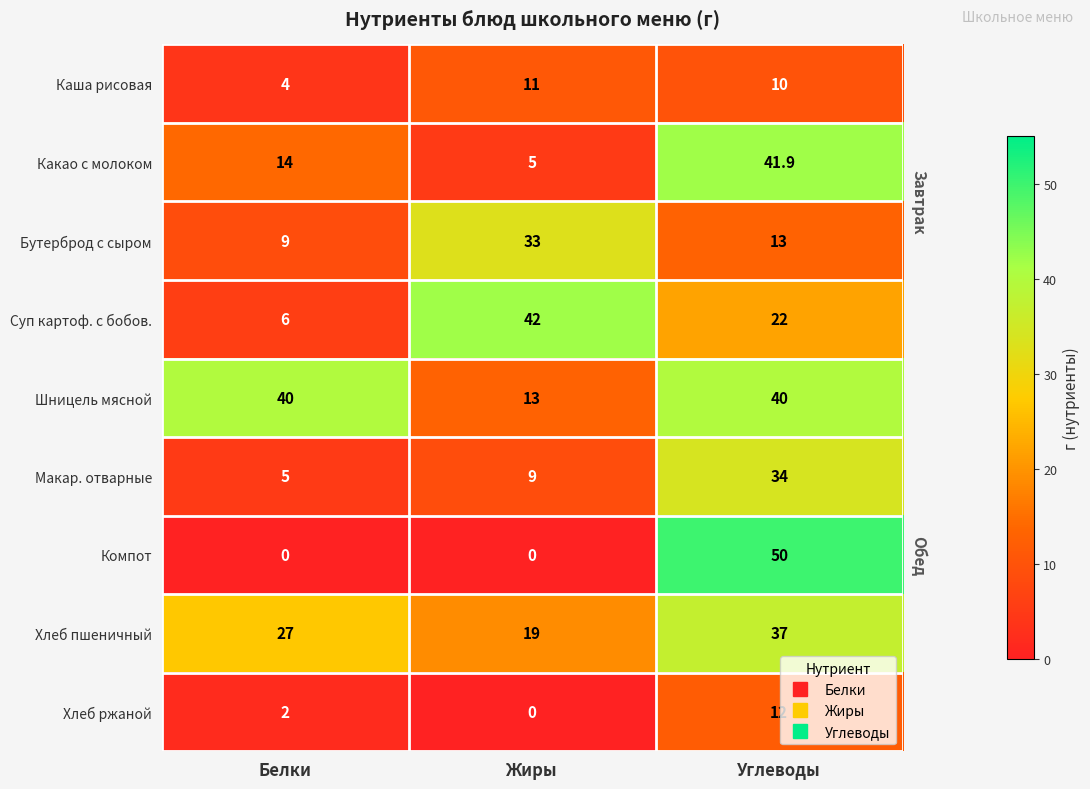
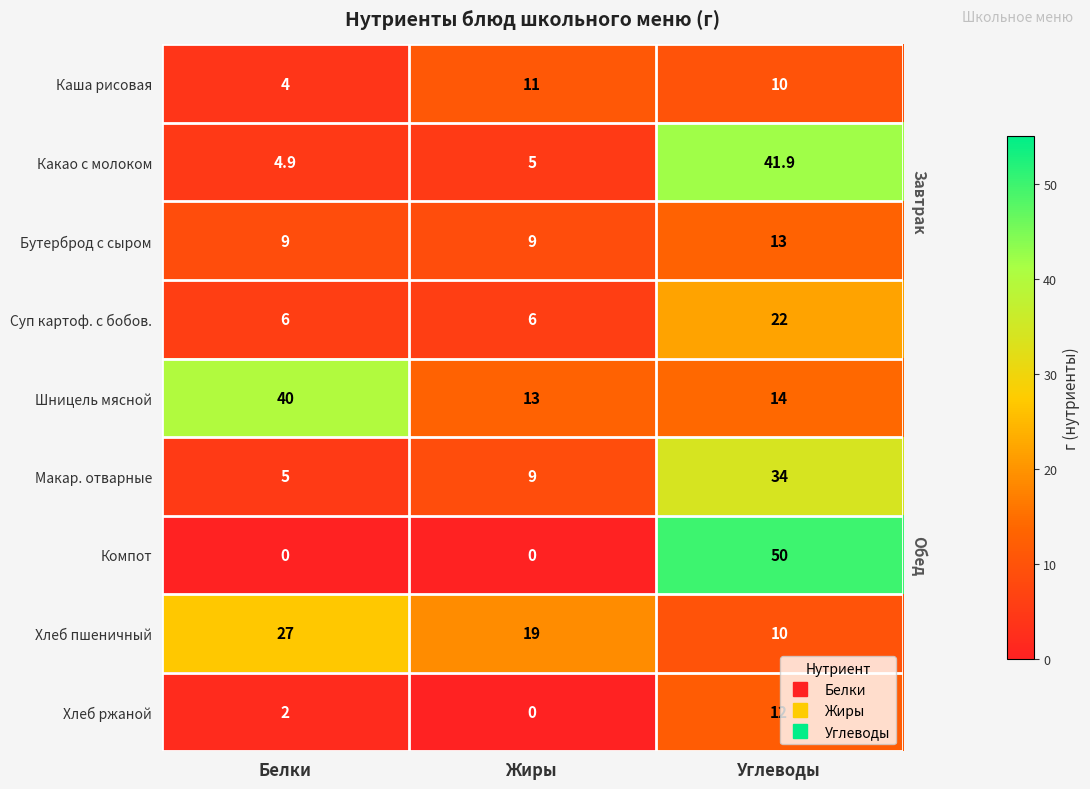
  {
    "Каша рисовая": {
      "Белки": 4,
      "Жиры": 11,
      "Углеводы": 10
    },
    "Какао с молоком": {
-     "Белки": 14,
+     "Белки": 4.9,
      "Жиры": 5,
      "Углеводы": 41.9
    },
    "Бутерброд с сыром": {
      "Белки": 9,
-     "Жиры": 33,
+     "Жиры": 9,
      "Углеводы": 13
    },
    "Суп картоф. с бобов.": {
      "Белки": 6,
-     "Жиры": 42,
+     "Жиры": 6,
      "Углеводы": 22
    },
    "Шницель мясной": {
      "Белки": 40,
      "Жиры": 13,
-     "Углеводы": 40
+     "Углеводы": 14
    },
    "Макар. отварные": {
      "Белки": 5,
      "Жиры": 9,
      "Углеводы": 34
    },
    "Компот": {
      "Белки": 0,
      "Жиры": 0,
      "Углеводы": 50
    },
    "Хлеб пшеничный": {
      "Белки": 27,
      "Жиры": 19,
-     "Углеводы": 37
+     "Углеводы": 10
    },
    "Хлеб ржаной": {
      "Белки": 2,
      "Жиры": 0
    }
  }
